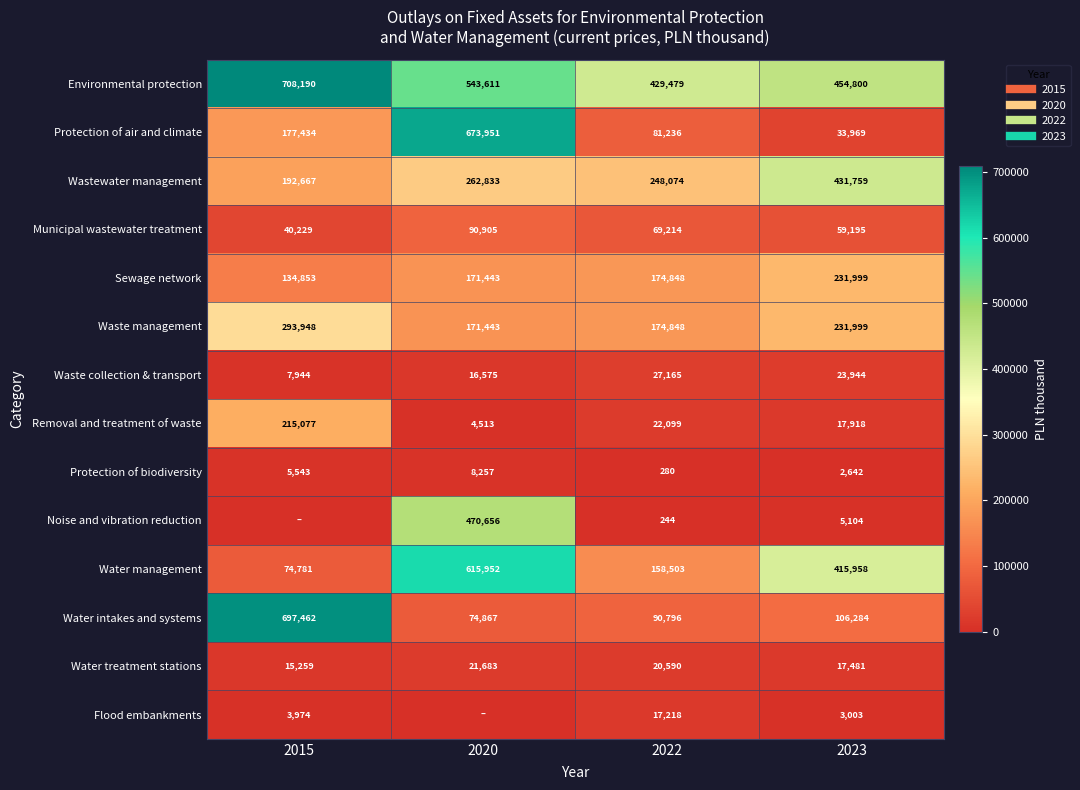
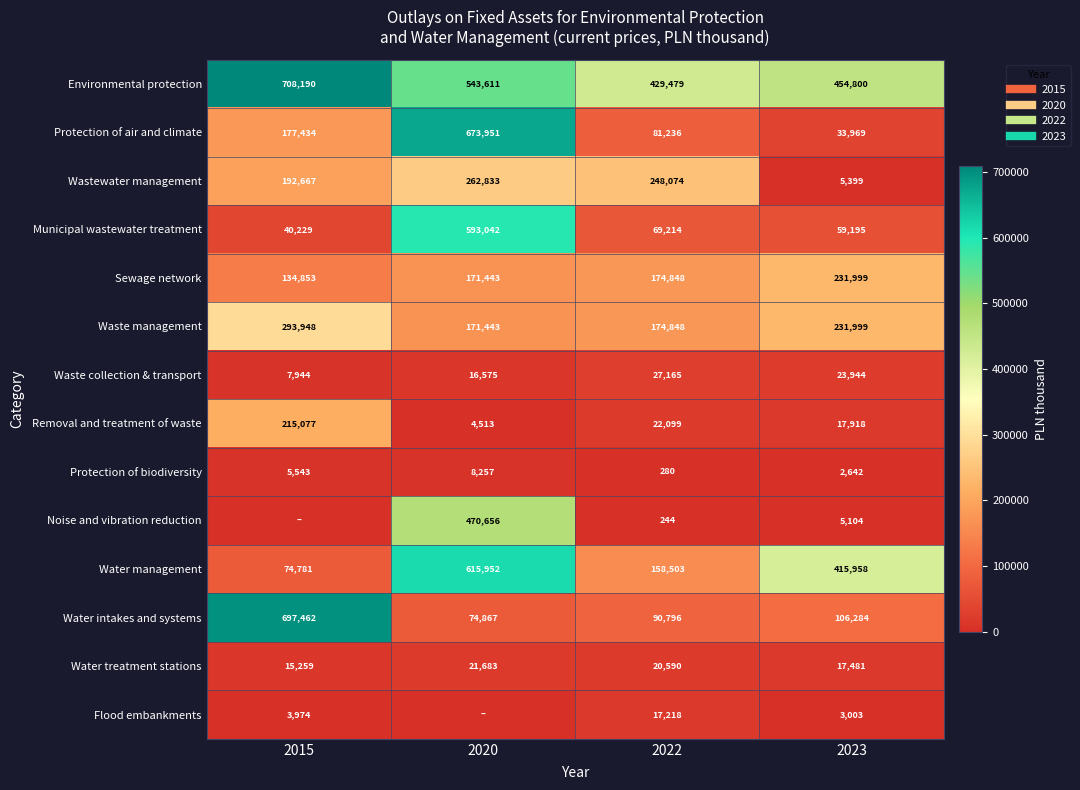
  {
    "Environmental protection": {
      "2015": "708,190",
      "2020": "543,611",
      "2022": "429,479",
      "2023": "454,800"
    },
    "Protection of air and climate": {
      "2015": "177,434",
      "2020": "673,951",
      "2022": "81,236",
      "2023": "33,969"
    },
    "Wastewater management": {
      "2015": "192,667",
      "2020": "262,833",
      "2022": "248,074",
-     "2023": "431,759"
+     "2023": "5,399"
    },
    "Municipal wastewater treatment": {
      "2015": "40,229",
-     "2020": "90,905",
+     "2020": "593,042",
      "2022": "69,214",
      "2023": "59,195"
    },
    "Sewage network": {
      "2015": "134,853",
      "2020": "171,443",
      "2022": "174,848",
      "2023": "231,999"
    },
    "Waste management": {
      "2015": "293,948",
      "2020": "171,443",
      "2022": "174,848",
      "2023": "231,999"
    },
    "Waste collection & transport": {
      "2015": "7,944",
      "2020": "16,575",
      "2022": "27,165",
      "2023": "23,944"
    },
    "Removal and treatment of waste": {
      "2015": "215,077",
      "2020": "4,513",
      "2022": "22,099",
      "2023": "17,918"
    },
    "Protection of biodiversity": {
      "2015": "5,543",
      "2020": "8,257",
      "2022": "280",
      "2023": "2,642"
    },
    "Noise and vibration reduction": {
      "2020": "470,656",
      "2022": "244",
      "2023": "5,104"
    },
    "Water management": {
      "2015": "74,781",
      "2020": "615,952",
      "2022": "158,503",
      "2023": "415,958"
    },
    "Water intakes and systems": {
      "2015": "697,462",
      "2020": "74,867",
      "2022": "90,796",
      "2023": "106,284"
    },
    "Water treatment stations": {
      "2015": "15,259",
      "2020": "21,683",
      "2022": "20,590",
      "2023": "17,481"
    },
    "Flood embankments": {
      "2015": "3,974",
      "2022": "17,218",
      "2023": "3,003"
    }
  }
